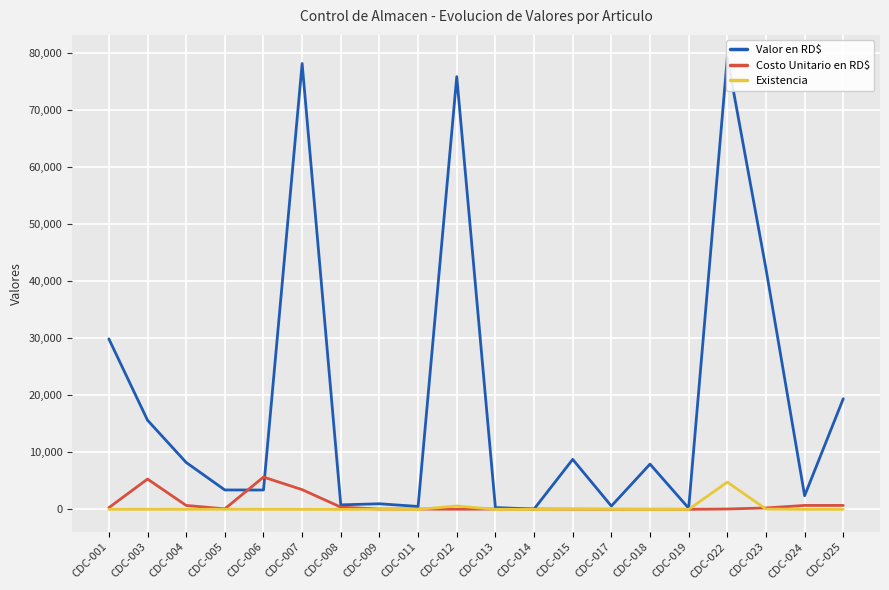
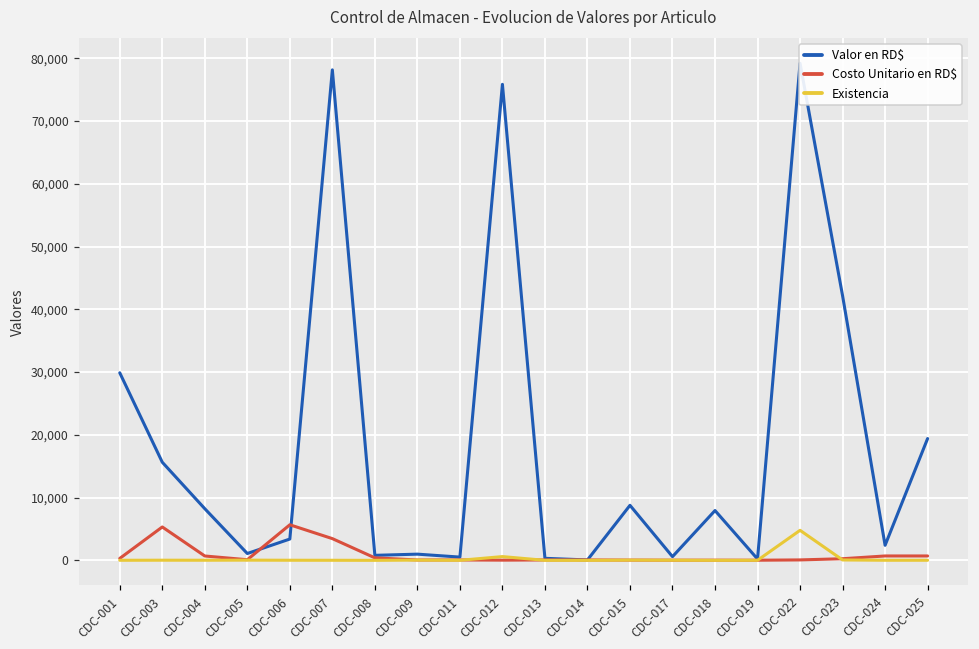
  {
    "Valor en RD$": {
      "CDC-001": "30,000",
      "CDC-003": "16,000",
      "CDC-004": "8,000",
-     "CDC-005": "3,000",
+     "CDC-005": "1,000",
      "CDC-006": "3,000",
      "CDC-007": "78,000",
      "CDC-009": "1,000",
      "CDC-011": "1,000",
      "CDC-012": "76,000",
      "CDC-015": "9,000",
      "CDC-017": "1,000",
      "CDC-018": "8,000",
      "CDC-023": "42,000",
      "CDC-024": "2,000",
      "CDC-025": "19,000"
    },
    "Costo Unitario en RD$": {
      "CDC-003": "5,000",
      "CDC-004": "1,000",
      "CDC-006": "6,000",
      "CDC-007": "3,000",
      "CDC-012": "0",
      "CDC-022": "0",
      "CDC-024": "1,000",
      "CDC-025": "1,000"
    },
    "Existencia": {
      "CDC-003": "0",
      "CDC-004": "0",
      "CDC-006": "0",
      "CDC-007": "0",
      "CDC-012": "1,000",
      "CDC-022": "5,000",
      "CDC-024": "0",
      "CDC-025": "0"
    }
  }
